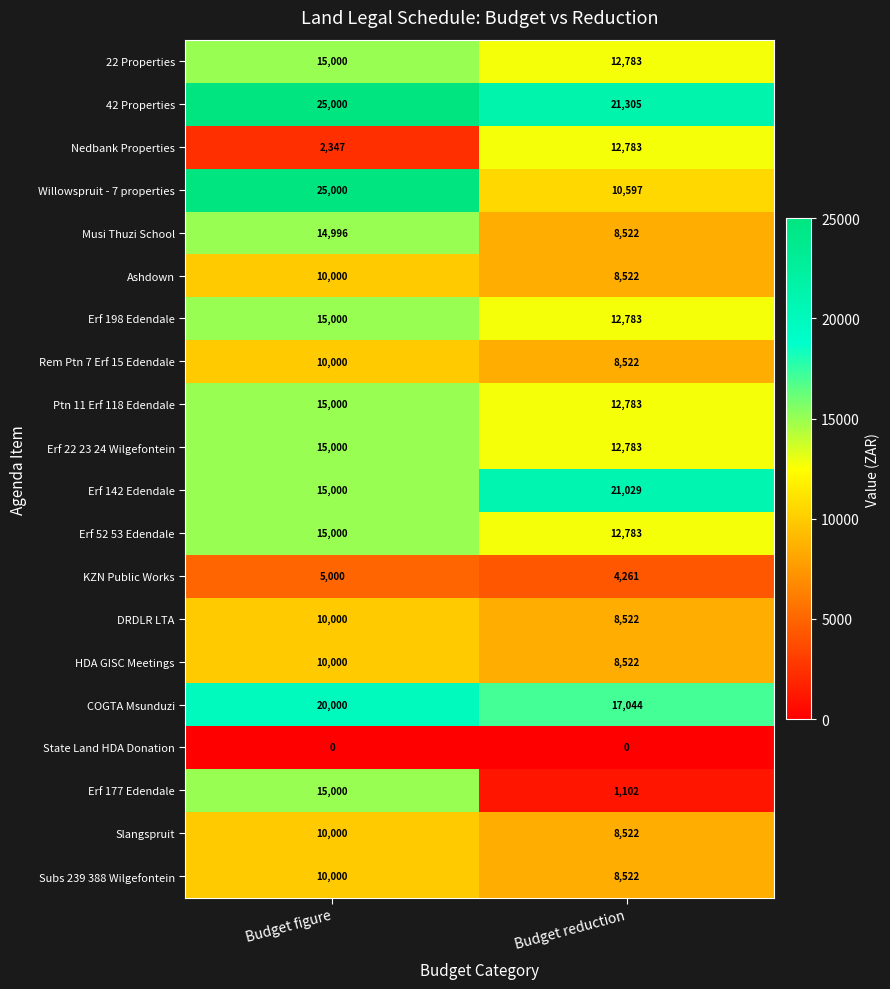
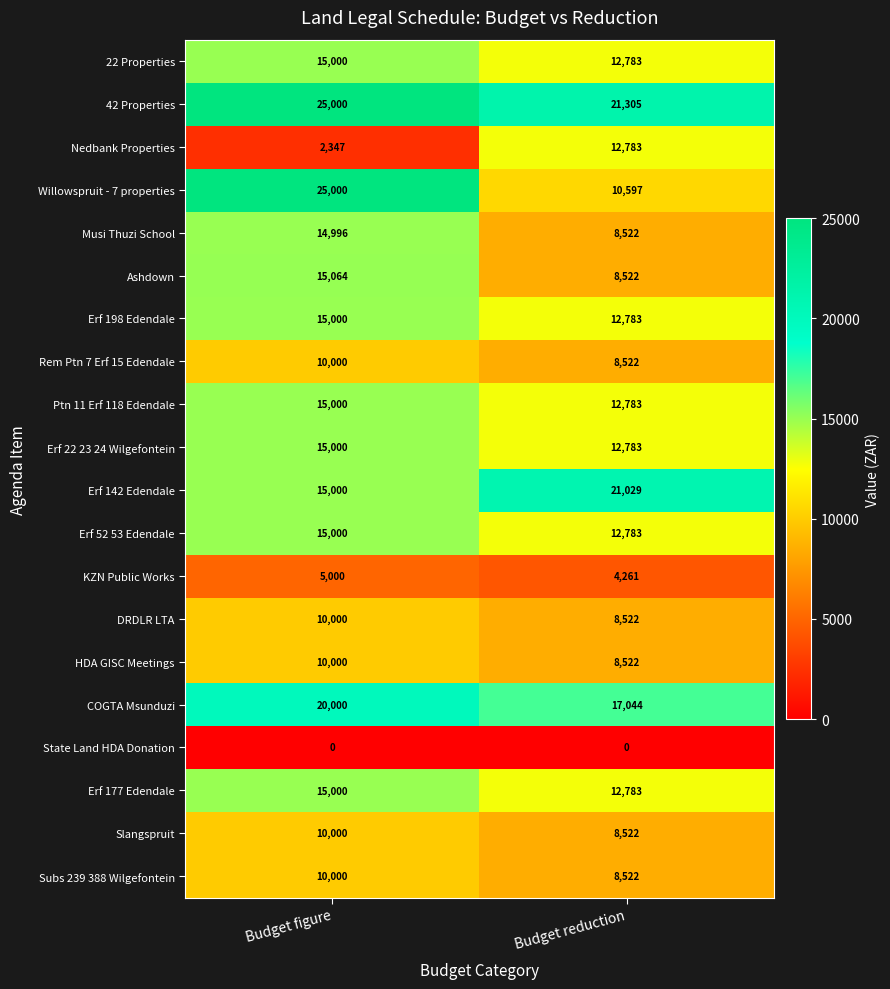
  {
    "22 Properties": {
      "Budget figure": "15,000",
      "Budget reduction": "12,783"
    },
    "42 Properties": {
      "Budget figure": "25,000",
      "Budget reduction": "21,305"
    },
    "Nedbank Properties": {
      "Budget figure": "2,347",
      "Budget reduction": "12,783"
    },
    "Willowspruit - 7 properties": {
      "Budget figure": "25,000",
      "Budget reduction": "10,597"
    },
    "Musi Thuzi School": {
      "Budget figure": "14,996",
      "Budget reduction": "8,522"
    },
    "Ashdown": {
-     "Budget figure": "10,000",
+     "Budget figure": "15,064",
      "Budget reduction": "8,522"
    },
    "Erf 198 Edendale": {
      "Budget figure": "15,000",
      "Budget reduction": "12,783"
    },
    "Rem Ptn 7 Erf 15 Edendale": {
      "Budget figure": "10,000",
      "Budget reduction": "8,522"
    },
    "Ptn 11 Erf 118 Edendale": {
      "Budget figure": "15,000",
      "Budget reduction": "12,783"
    },
    "Erf 22 23 24 Wilgefontein": {
      "Budget figure": "15,000",
      "Budget reduction": "12,783"
    },
    "Erf 142 Edendale": {
      "Budget figure": "15,000",
      "Budget reduction": "21,029"
    },
    "Erf 52 53 Edendale": {
      "Budget figure": "15,000",
      "Budget reduction": "12,783"
    },
    "KZN Public Works": {
      "Budget figure": "5,000",
      "Budget reduction": "4,261"
    },
    "DRDLR LTA": {
      "Budget figure": "10,000",
      "Budget reduction": "8,522"
    },
    "HDA GISC Meetings": {
      "Budget figure": "10,000",
      "Budget reduction": "8,522"
    },
    "COGTA Msunduzi": {
      "Budget figure": "20,000",
      "Budget reduction": "17,044"
    },
    "State Land HDA Donation": {
      "Budget figure": "0",
      "Budget reduction": "0"
    },
    "Erf 177 Edendale": {
      "Budget figure": "15,000",
-     "Budget reduction": "1,102"
+     "Budget reduction": "12,783"
    },
    "Slangspruit": {
      "Budget figure": "10,000",
      "Budget reduction": "8,522"
    },
    "Subs 239 388 Wilgefontein": {
      "Budget figure": "10,000",
      "Budget reduction": "8,522"
    }
  }
